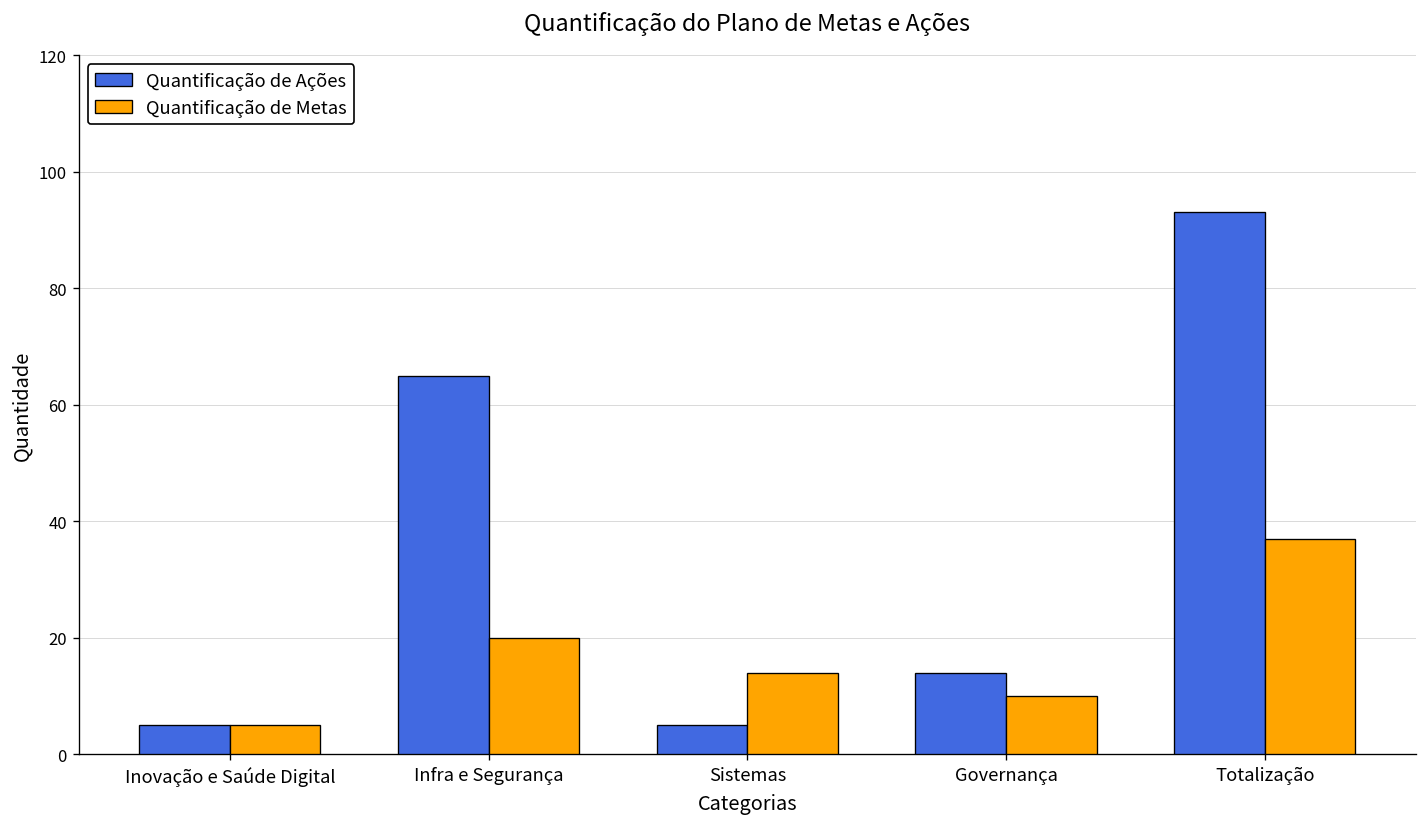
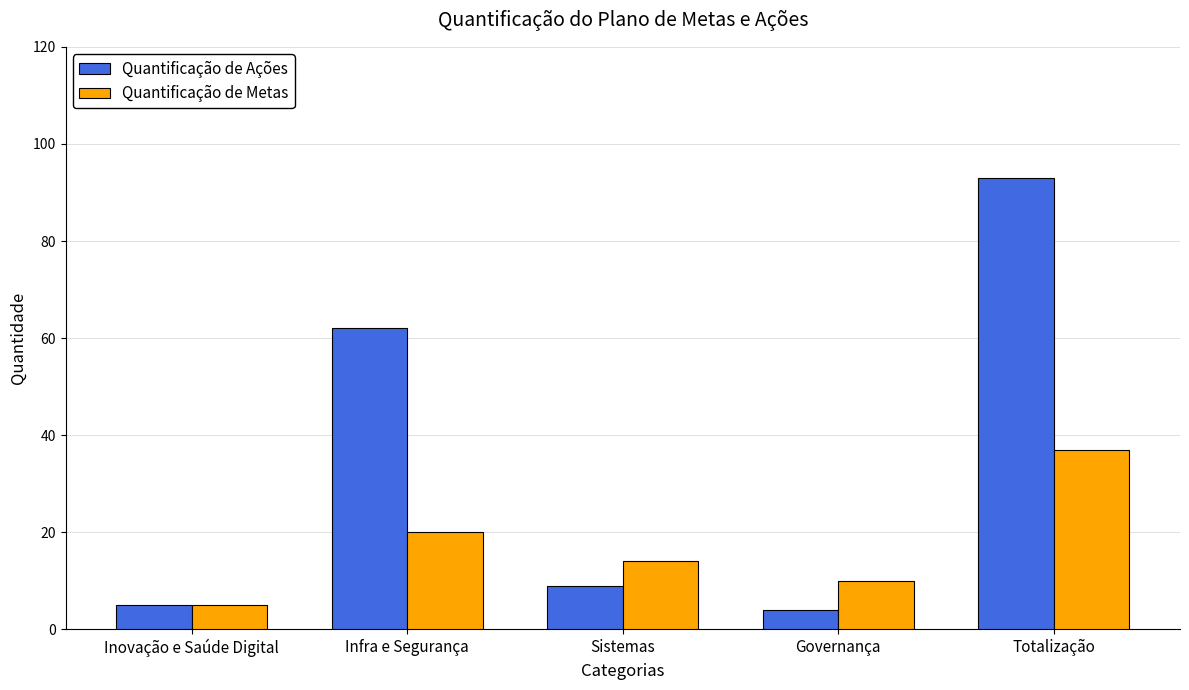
  {
    "Quantificação de Ações": {
      "Inovação e Saúde Digital": 5,
-     "Infra e Segurança": 65,
-     "Sistemas": 5,
-     "Governança": 14,
+     "Infra e Segurança": 62,
+     "Sistemas": 9,
+     "Governança": 4,
      "Totalização": 93
    },
    "Quantificação de Metas": {
      "Inovação e Saúde Digital": 5,
      "Infra e Segurança": 20,
      "Sistemas": 14,
      "Governança": 10,
      "Totalização": 37
    }
  }
